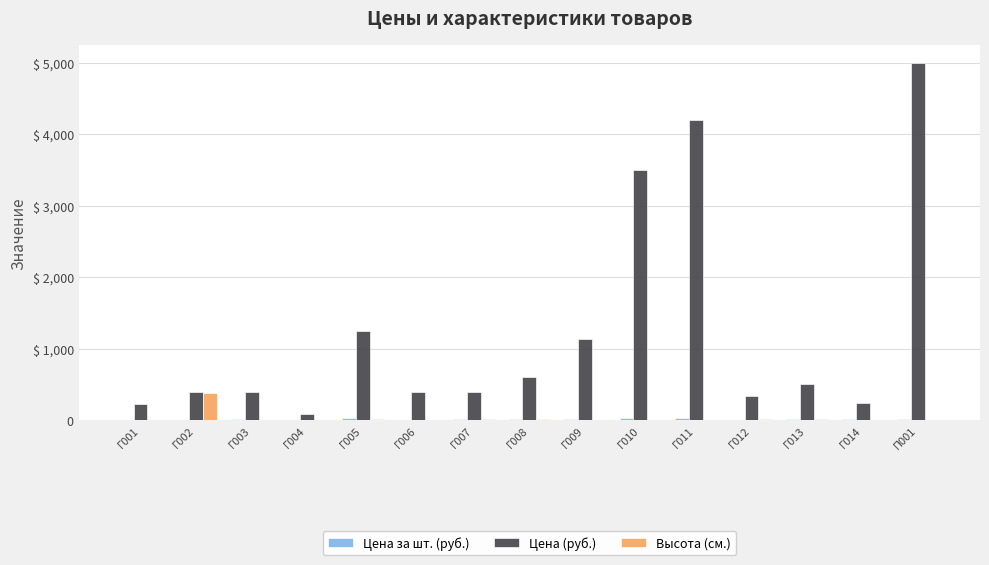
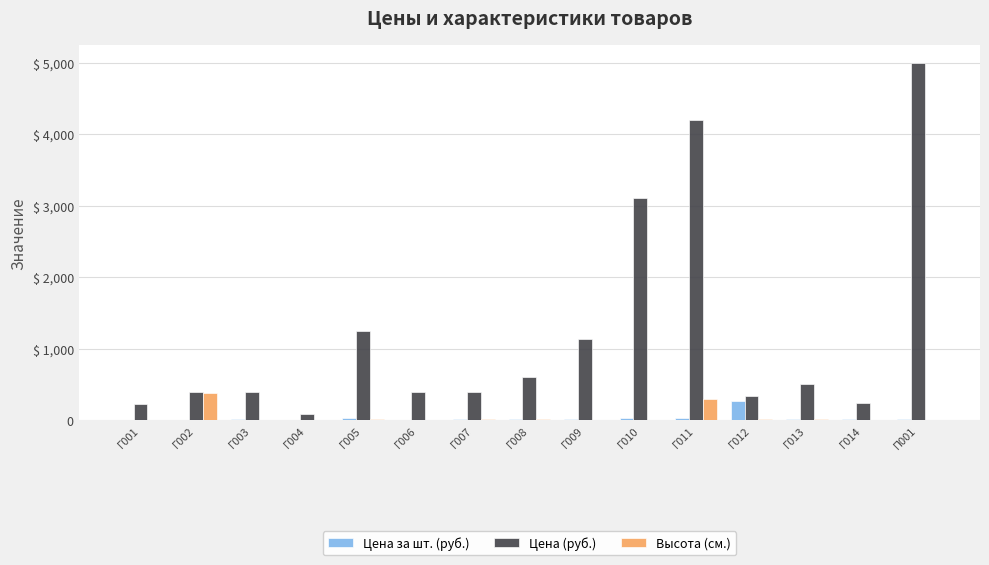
  {
    "Цена за шт. (руб.)": {
-     "Г012": "$ 0"
+     "Г012": "$ 300"
    },
    "Цена (руб.)": {
      "Г001": "$ 200",
      "Г002": "$ 400",
      "Г003": "$ 400",
      "Г004": "$ 100",
      "Г005": "$ 1,300",
      "Г006": "$ 400",
      "Г007": "$ 400",
      "Г008": "$ 600",
      "Г009": "$ 1,100",
-     "Г010": "$ 3,500",
+     "Г010": "$ 3,100",
      "Г011": "$ 4,200",
      "Г012": "$ 300",
      "Г013": "$ 500",
      "Г014": "$ 200",
      "П001": "$ 5,000"
    },
    "Высота (см.)": {
      "Г001": "$ 0",
      "Г002": "$ 400",
      "Г003": "$ 0",
      "Г004": "$ 0",
      "Г006": "$ 0",
      "Г009": "$ 0",
      "Г010": "$ 0",
-     "Г011": "$ 0",
+     "Г011": "$ 300",
      "Г014": "$ 0",
      "П001": "$ 0"
    }
  }
